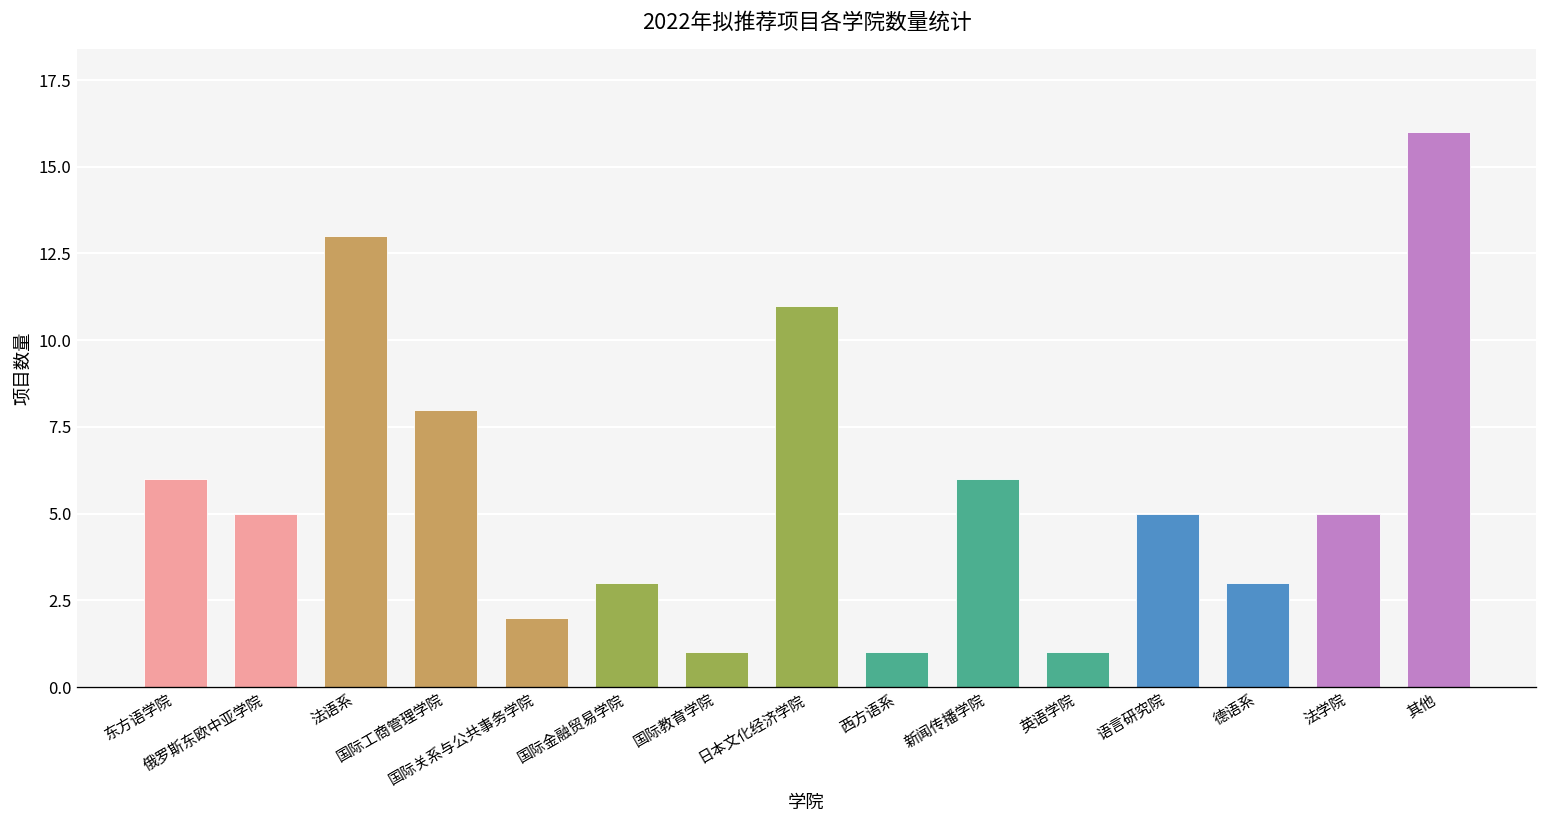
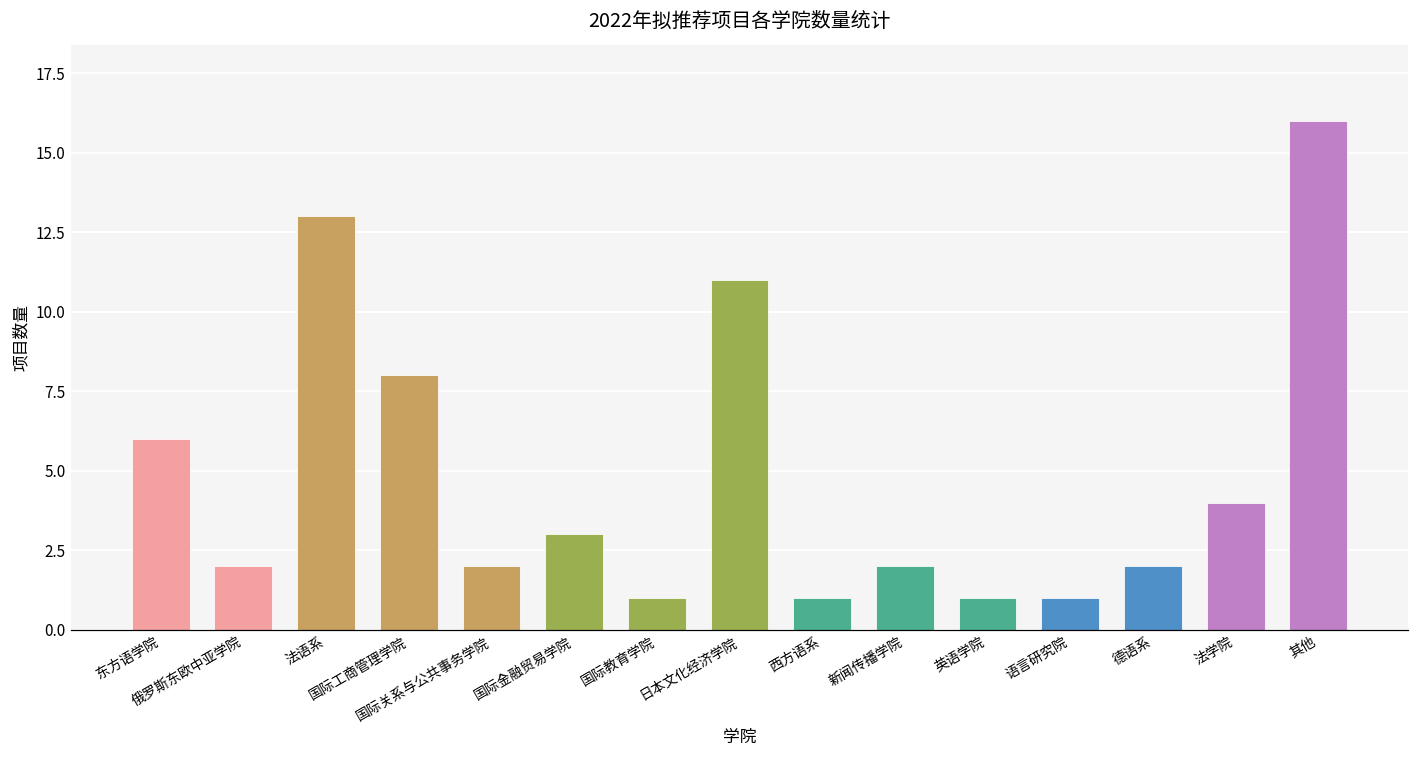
  {
    "东方语学院": 6,
-   "俄罗斯东欧中亚学院": 5,
+   "俄罗斯东欧中亚学院": 2,
    "法语系": 13,
    "国际工商管理学院": 8,
    "国际关系与公共事务学院": 2,
    "国际金融贸易学院": 3,
    "国际教育学院": 1,
    "日本文化经济学院": 11,
    "西方语系": 1,
-   "新闻传播学院": 6,
+   "新闻传播学院": 2,
    "英语学院": 1,
-   "语言研究院": 5,
-   "德语系": 3,
-   "法学院": 5,
+   "语言研究院": 1,
+   "德语系": 2,
+   "法学院": 4,
    "其他": 16
  }
